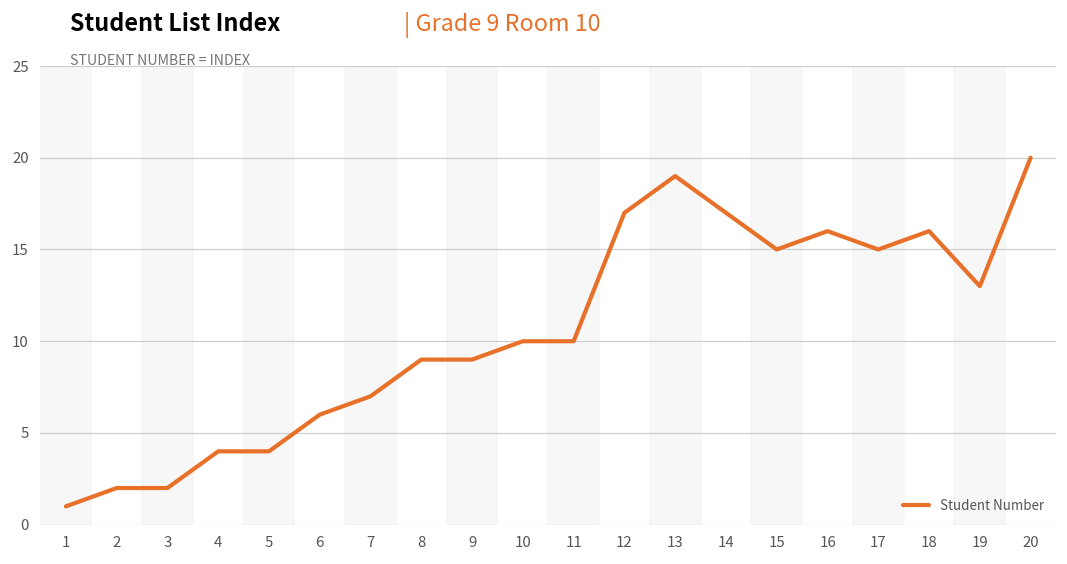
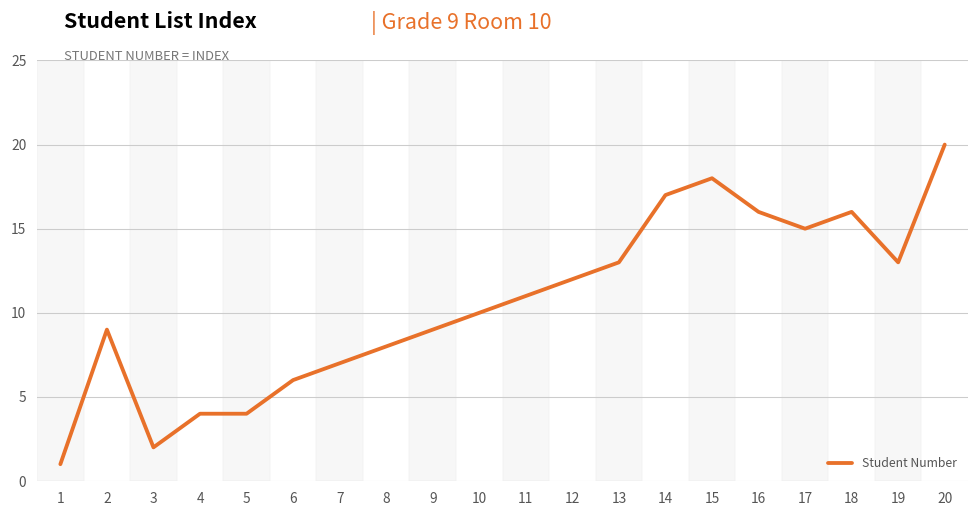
  {
    "1": 1,
-   "2": 2,
+   "2": 9,
    "3": 2,
    "4": 4,
    "5": 4,
    "6": 6,
    "7": 7,
-   "8": 9,
+   "8": 8,
    "9": 9,
    "10": 10,
-   "11": 10,
-   "12": 17,
-   "13": 19,
+   "11": 11,
+   "12": 12,
+   "13": 13,
    "14": 17,
-   "15": 15,
+   "15": 18,
    "16": 16,
    "17": 15,
    "18": 16,
    "19": 13,
    "20": 20
  }
